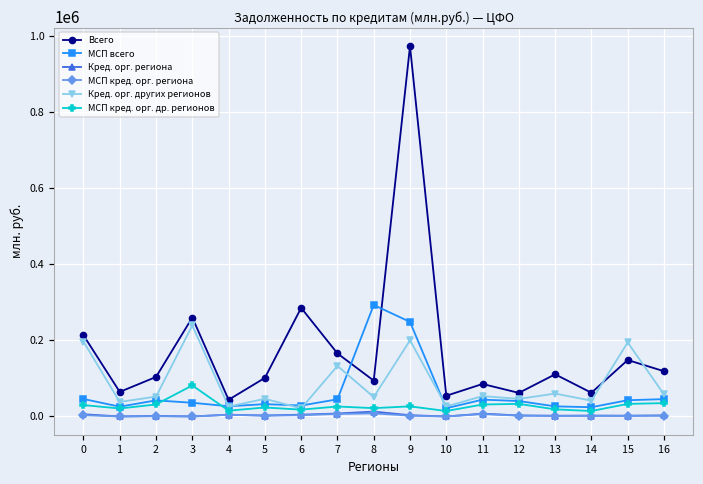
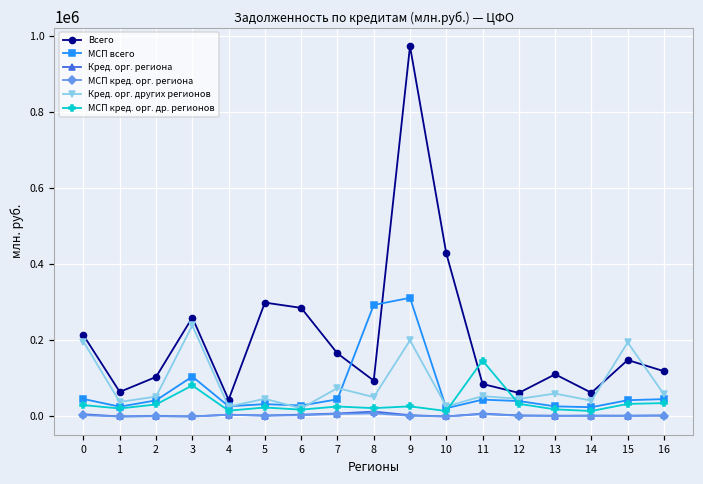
  {
    "Всего": {
      "0": 210000,
      "1": 60000,
      "2": 100000,
      "3": 260000,
      "4": 40000,
-     "5": 100000,
+     "5": 300000,
      "6": 290000,
      "7": 170000,
      "8": 90000,
      "9": 970000,
-     "10": 50000,
+     "10": 430000,
      "11": 90000,
      "12": 60000,
      "13": 110000,
      "14": 60000,
      "15": 150000,
      "16": 120000
    },
    "МСП всего": {
      "0": 50000,
      "2": 40000,
-     "3": 40000,
+     "3": 110000,
      "5": 30000,
      "6": 30000,
      "7": 50000,
      "8": 290000,
-     "9": 250000,
+     "9": 310000,
      "11": 40000,
      "13": 30000,
      "14": 20000,
      "15": 40000,
      "16": 50000
    },
    "Кред. орг. других регионов": {
      "0": 200000,
      "1": 40000,
      "2": 50000,
      "3": 240000,
      "5": 50000,
-     "7": 130000,
+     "7": 70000,
      "8": 50000,
      "9": 200000,
      "11": 50000,
      "13": 60000,
      "14": 40000,
      "15": 190000,
      "16": 60000
    },
    "МСП кред. орг. др. регионов": {
      "0": 30000,
      "2": 30000,
      "3": 80000,
      "4": 20000,
      "5": 20000,
      "7": 30000,
      "8": 20000,
      "9": 30000,
      "10": 10000,
-     "11": 30000,
+     "11": 150000,
      "13": 20000,
      "14": 10000,
      "15": 30000,
      "16": 40000
    }
  }
